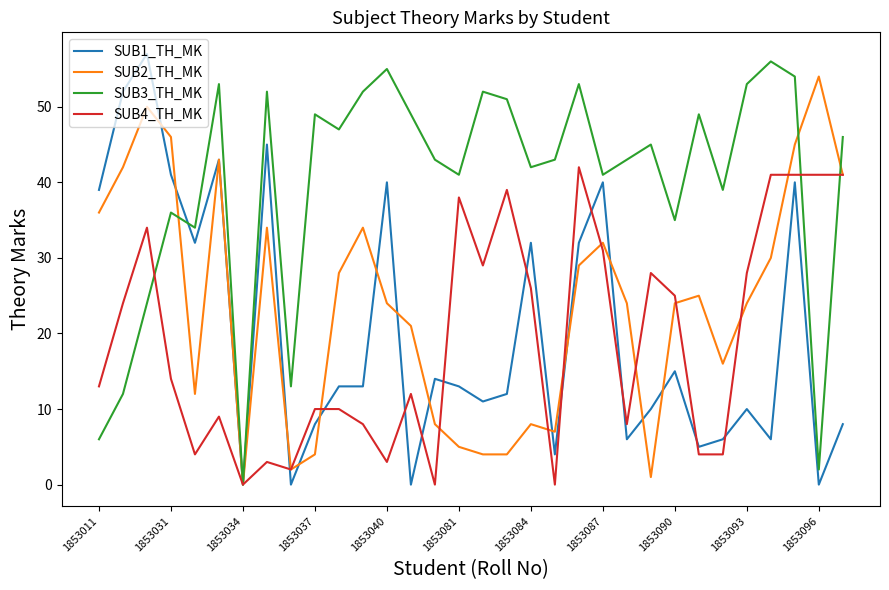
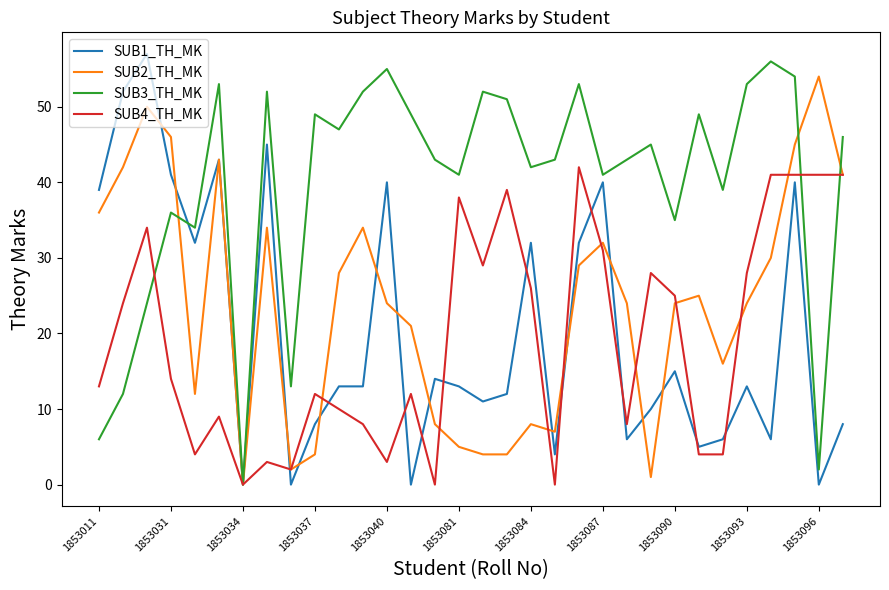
  {
    "SUB1_TH_MK": {
      "1853011": 39,
      "1853031": 41,
      "1853037": 8,
      "1853040": 40,
      "1853081": 13,
      "1853084": 32,
      "1853087": 40,
      "1853090": 15,
-     "1853093": 10,
+     "1853093": 13,
      "1853096": 0
    },
    "SUB2_TH_MK": {
      "1853011": 36,
      "1853031": 46,
      "1853037": 4,
      "1853040": 24,
      "1853081": 5,
      "1853084": 8,
      "1853087": 32,
      "1853090": 24,
      "1853093": 24,
      "1853096": 54
    },
    "SUB3_TH_MK": {
      "1853011": 6,
      "1853031": 36,
      "1853037": 49,
      "1853040": 55,
      "1853081": 41,
      "1853084": 42,
      "1853087": 41,
      "1853090": 35,
      "1853093": 53,
      "1853096": 2
    },
    "SUB4_TH_MK": {
      "1853011": 13,
      "1853031": 14,
-     "1853037": 10,
+     "1853037": 12,
      "1853040": 3,
      "1853081": 38,
      "1853084": 26,
      "1853087": 31,
      "1853090": 25,
      "1853093": 28,
      "1853096": 41
    }
  }
